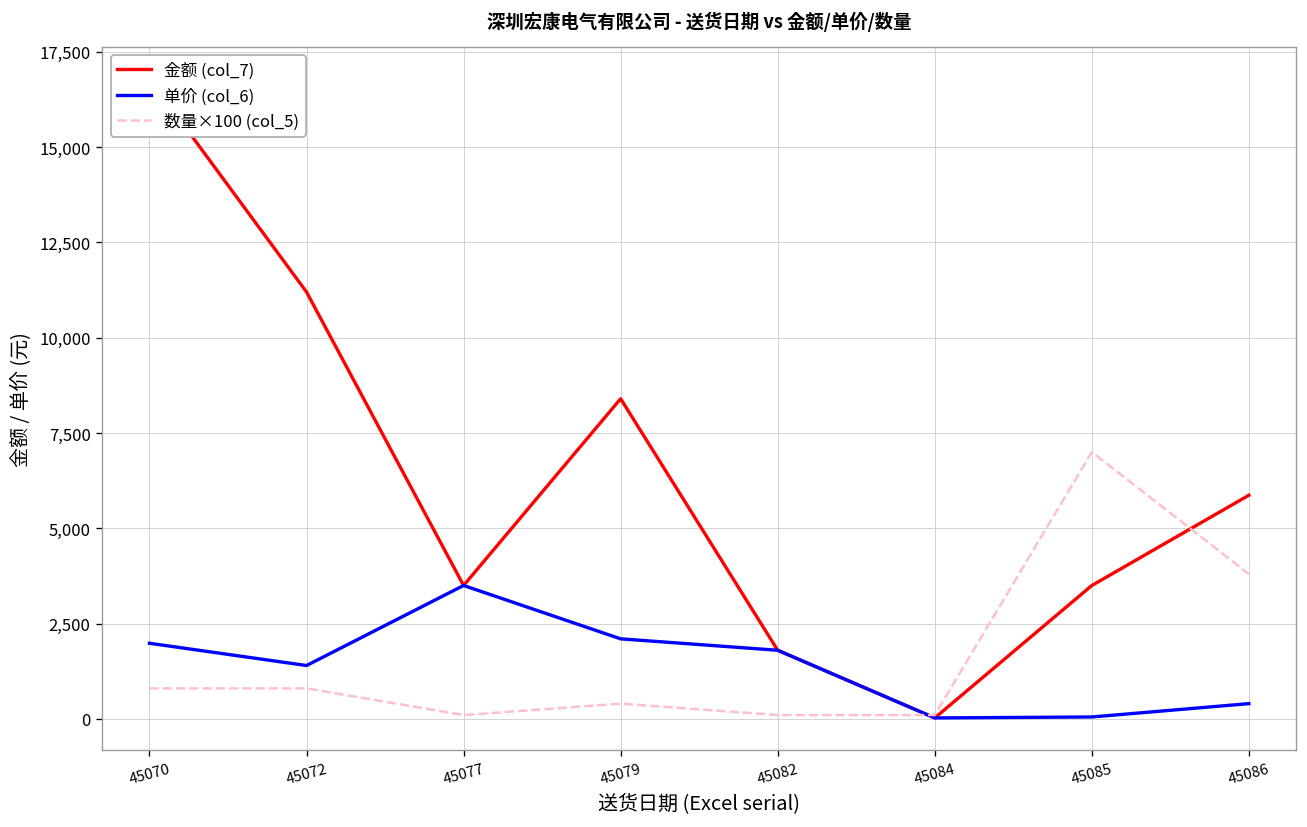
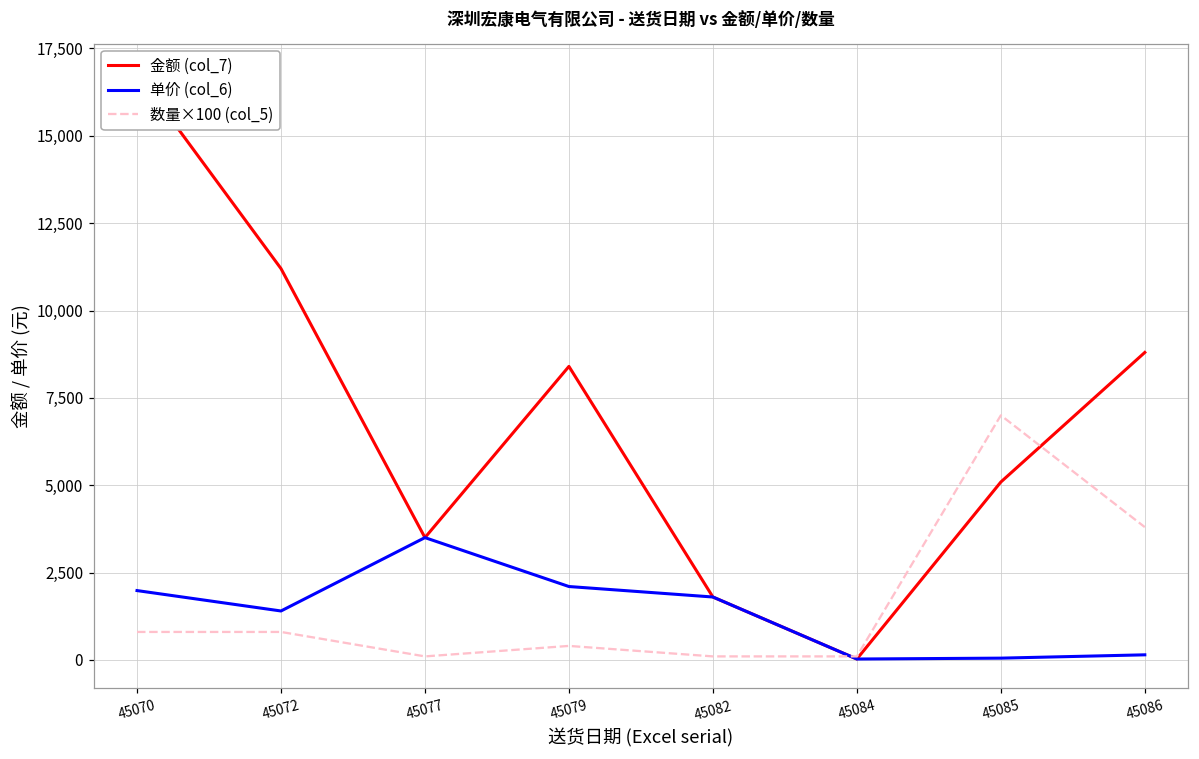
  {
    "金额 (col_7)": {
      "45072": "11,200",
      "45079": "8,400",
-     "45085": "3,500",
-     "45086": "5,900"
+     "45085": "5,100",
+     "45086": "8,800"
    },
    "单价 (col_6)": {
      "45070": "2,000",
      "45072": "1,400",
      "45079": "2,100",
      "45085": "100",
-     "45086": "400"
+     "45086": "100"
    },
    "数量×100 (col_5)": {
      "45070": "800",
      "45072": "800",
      "45077": "100",
      "45079": "400",
      "45082": "100",
      "45085": "7,000",
      "45086": "3,800"
    }
  }
